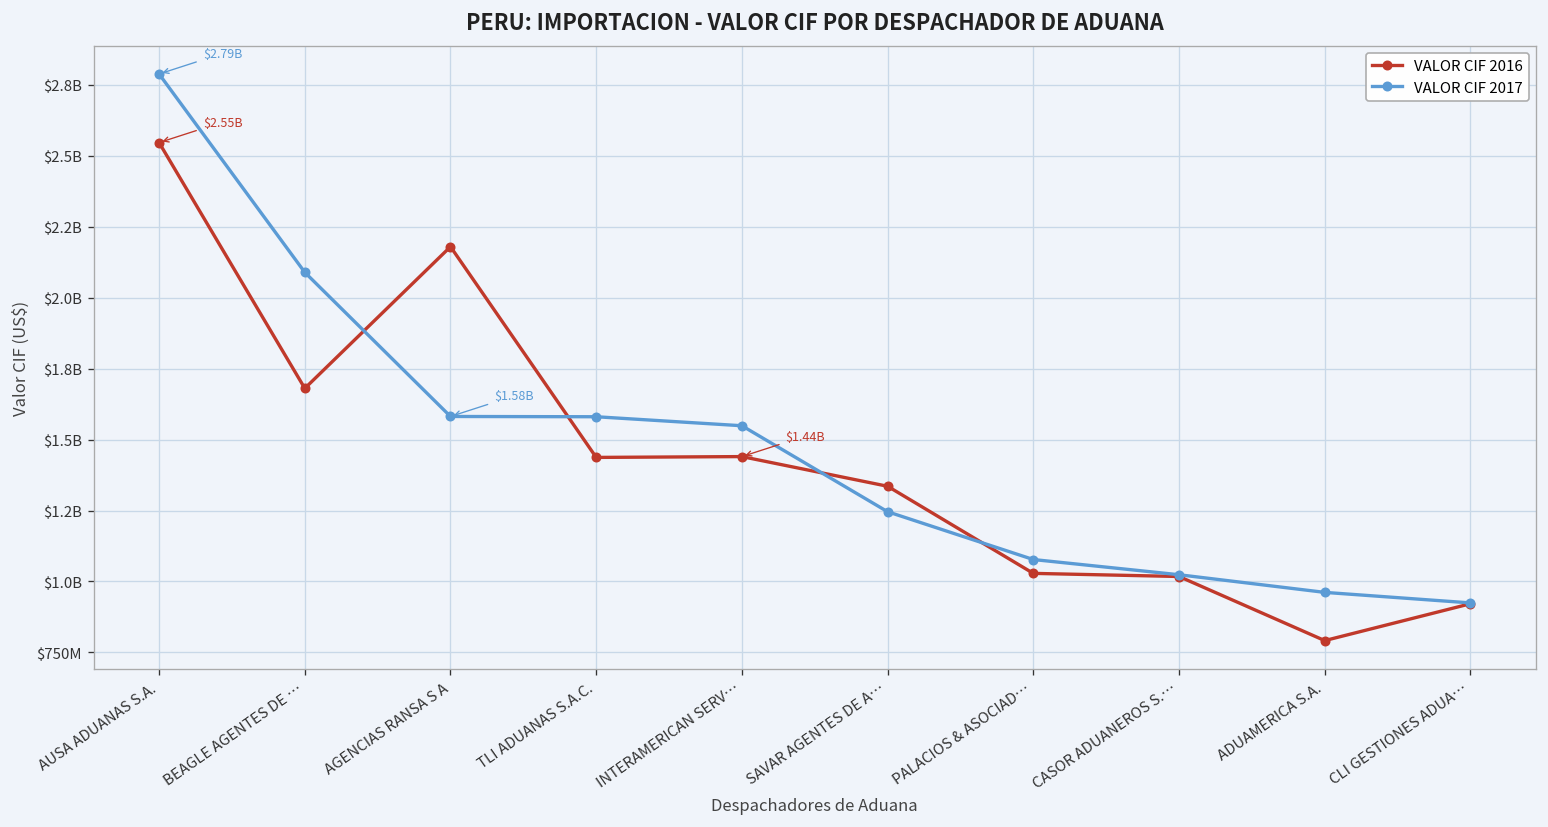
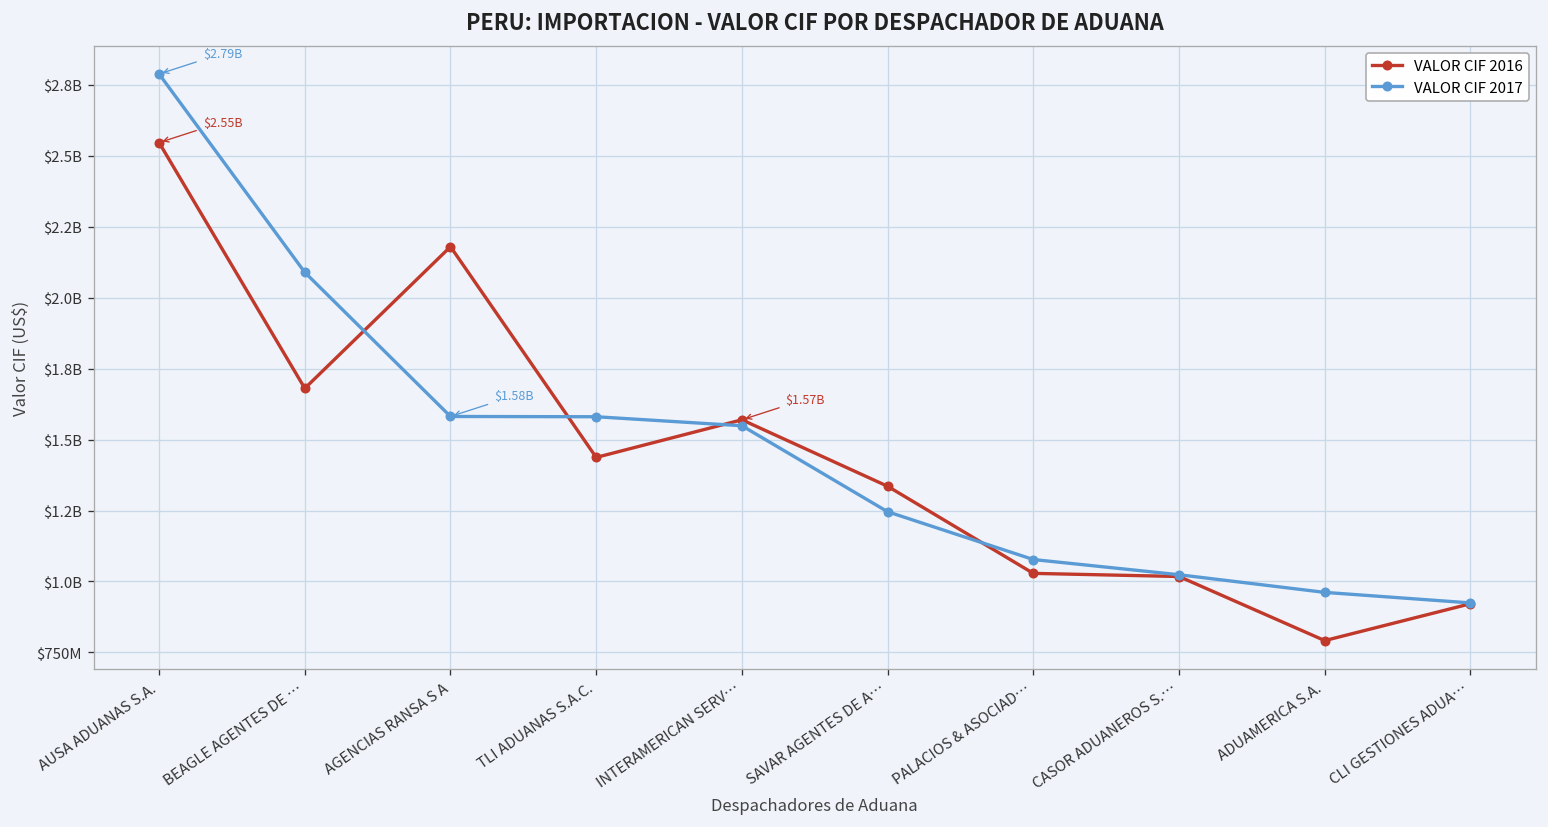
  {
    "VALOR CIF 2016": {
      "AUSA ADUANAS S.A.": "$2.55B",
-     "INTERAMERICAN SERV…": "$1.44B"
+     "INTERAMERICAN SERV…": "$1.57B"
    },
    "VALOR CIF 2017": {
      "AUSA ADUANAS S.A.": "$2.79B",
      "AGENCIAS RANSA S A": "$1.58B"
    }
  }
